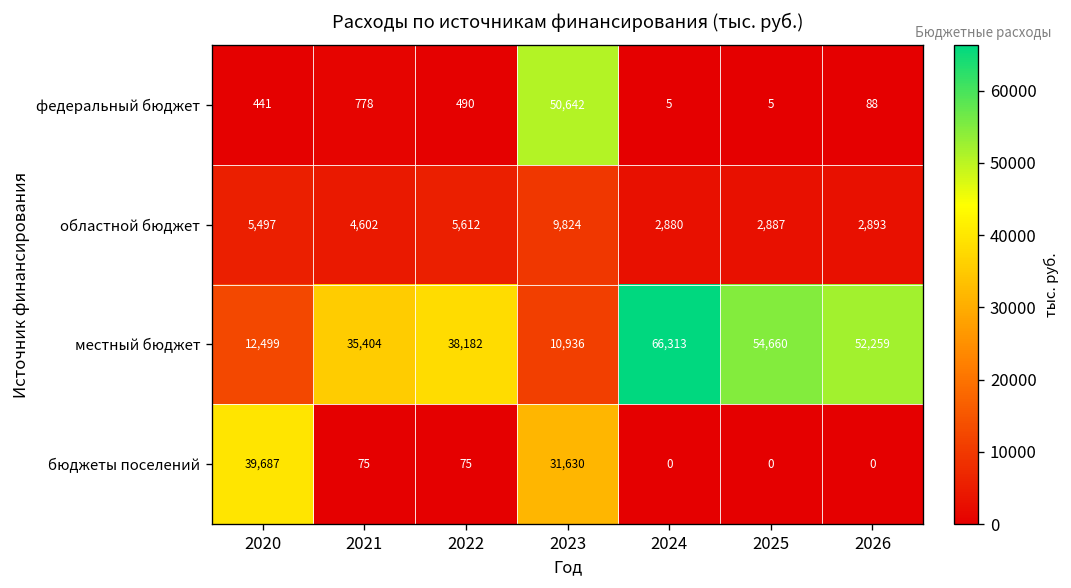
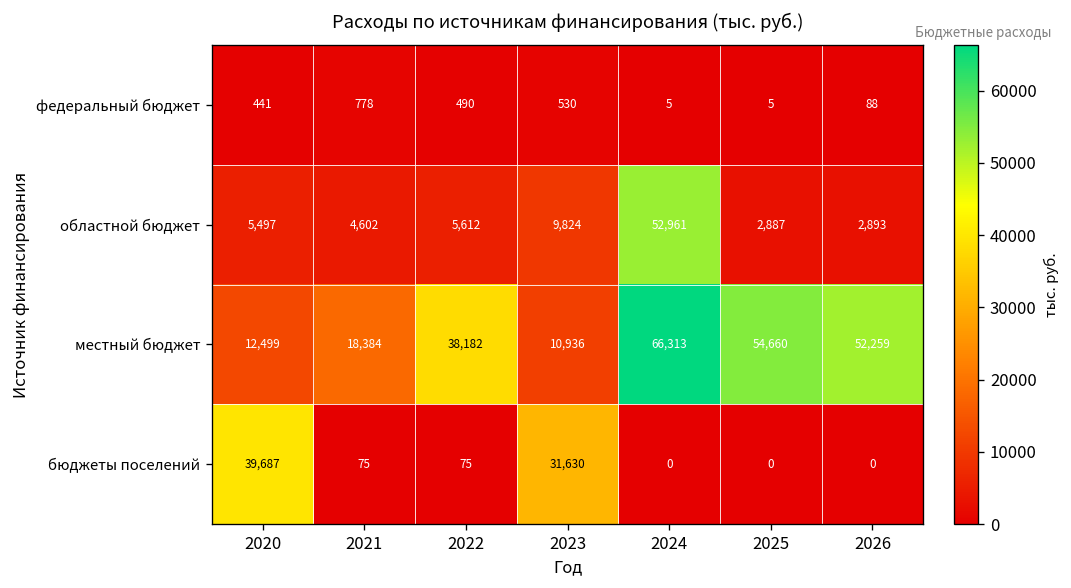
  {
    "федеральный бюджет": {
      "2020": "441",
      "2021": "778",
      "2022": "490",
-     "2023": "50,642",
+     "2023": "530",
      "2024": "5",
      "2025": "5",
      "2026": "88"
    },
    "областной бюджет": {
      "2020": "5,497",
      "2021": "4,602",
      "2022": "5,612",
      "2023": "9,824",
-     "2024": "2,880",
+     "2024": "52,961",
      "2025": "2,887",
      "2026": "2,893"
    },
    "местный бюджет": {
      "2020": "12,499",
-     "2021": "35,404",
+     "2021": "18,384",
      "2022": "38,182",
      "2023": "10,936",
      "2024": "66,313",
      "2025": "54,660",
      "2026": "52,259"
    },
    "бюджеты поселений": {
      "2020": "39,687",
      "2021": "75",
      "2022": "75",
      "2023": "31,630",
      "2024": "0",
      "2025": "0",
      "2026": "0"
    }
  }
